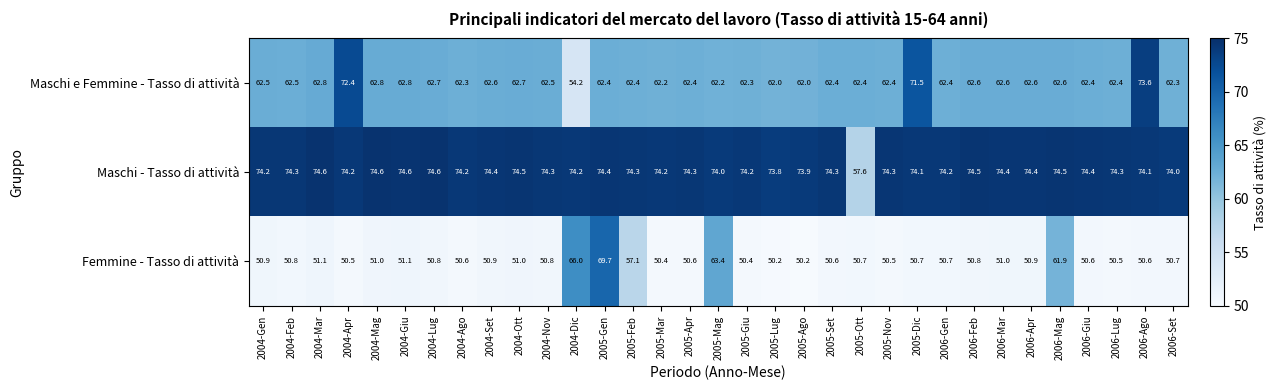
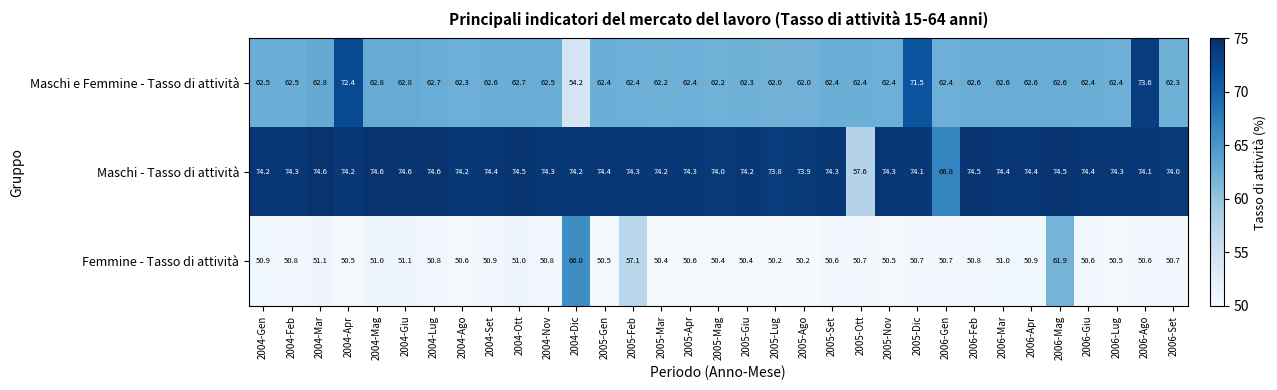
  {
    "Maschi e Femmine - Tasso di attività": {
      "2004-Gen": 62.5,
      "2004-Feb": 62.5,
      "2004-Mar": 62.8,
      "2004-Apr": 72.4,
      "2004-Mag": 62.8,
      "2004-Giu": 62.8,
      "2004-Lug": 62.7,
      "2004-Ago": 62.3,
      "2004-Set": 62.6,
      "2004-Ott": 62.7,
      "2004-Nov": 62.5,
      "2004-Dic": 54.2,
      "2005-Gen": 62.4,
      "2005-Feb": 62.4,
      "2005-Mar": 62.2,
      "2005-Apr": 62.4,
      "2005-Mag": 62.2,
      "2005-Giu": 62.3,
      "2005-Lug": 62.0,
      "2005-Ago": 62.0,
      "2005-Set": 62.4,
      "2005-Ott": 62.4,
      "2005-Nov": 62.4,
      "2005-Dic": 71.5,
      "2006-Gen": 62.4,
      "2006-Feb": 62.6,
      "2006-Mar": 62.6,
      "2006-Apr": 62.6,
      "2006-Mag": 62.6,
      "2006-Giu": 62.4,
      "2006-Lug": 62.4,
      "2006-Ago": 73.6,
      "2006-Set": 62.3
    },
    "Maschi - Tasso di attività": {
      "2004-Gen": 74.2,
      "2004-Feb": 74.3,
      "2004-Mar": 74.6,
      "2004-Apr": 74.2,
      "2004-Mag": 74.6,
      "2004-Giu": 74.6,
      "2004-Lug": 74.6,
      "2004-Ago": 74.2,
      "2004-Set": 74.4,
      "2004-Ott": 74.5,
      "2004-Nov": 74.3,
      "2004-Dic": 74.2,
      "2005-Gen": 74.4,
      "2005-Feb": 74.3,
      "2005-Mar": 74.2,
      "2005-Apr": 74.3,
      "2005-Mag": 74.0,
      "2005-Giu": 74.2,
      "2005-Lug": 73.8,
      "2005-Ago": 73.9,
      "2005-Set": 74.3,
      "2005-Ott": 57.6,
      "2005-Nov": 74.3,
      "2005-Dic": 74.1,
-     "2006-Gen": 74.2,
+     "2006-Gen": 66.8,
      "2006-Feb": 74.5,
      "2006-Mar": 74.4,
      "2006-Apr": 74.4,
      "2006-Mag": 74.5,
      "2006-Giu": 74.4,
      "2006-Lug": 74.3,
      "2006-Ago": 74.1,
      "2006-Set": 74.0
    },
    "Femmine - Tasso di attività": {
      "2004-Gen": 50.9,
      "2004-Feb": 50.8,
      "2004-Mar": 51.1,
      "2004-Apr": 50.5,
      "2004-Mag": 51.0,
      "2004-Giu": 51.1,
      "2004-Lug": 50.8,
      "2004-Ago": 50.6,
      "2004-Set": 50.9,
      "2004-Ott": 51.0,
      "2004-Nov": 50.8,
      "2004-Dic": 66.0,
-     "2005-Gen": 69.7,
+     "2005-Gen": 50.5,
      "2005-Feb": 57.1,
      "2005-Mar": 50.4,
      "2005-Apr": 50.6,
-     "2005-Mag": 63.4,
+     "2005-Mag": 50.4,
      "2005-Giu": 50.4,
      "2005-Lug": 50.2,
      "2005-Ago": 50.2,
      "2005-Set": 50.6,
      "2005-Ott": 50.7,
      "2005-Nov": 50.5,
      "2005-Dic": 50.7,
      "2006-Gen": 50.7,
      "2006-Feb": 50.8,
      "2006-Mar": 51.0,
      "2006-Apr": 50.9,
      "2006-Mag": 61.9,
      "2006-Giu": 50.6,
      "2006-Lug": 50.5,
      "2006-Ago": 50.6,
      "2006-Set": 50.7
    }
  }
